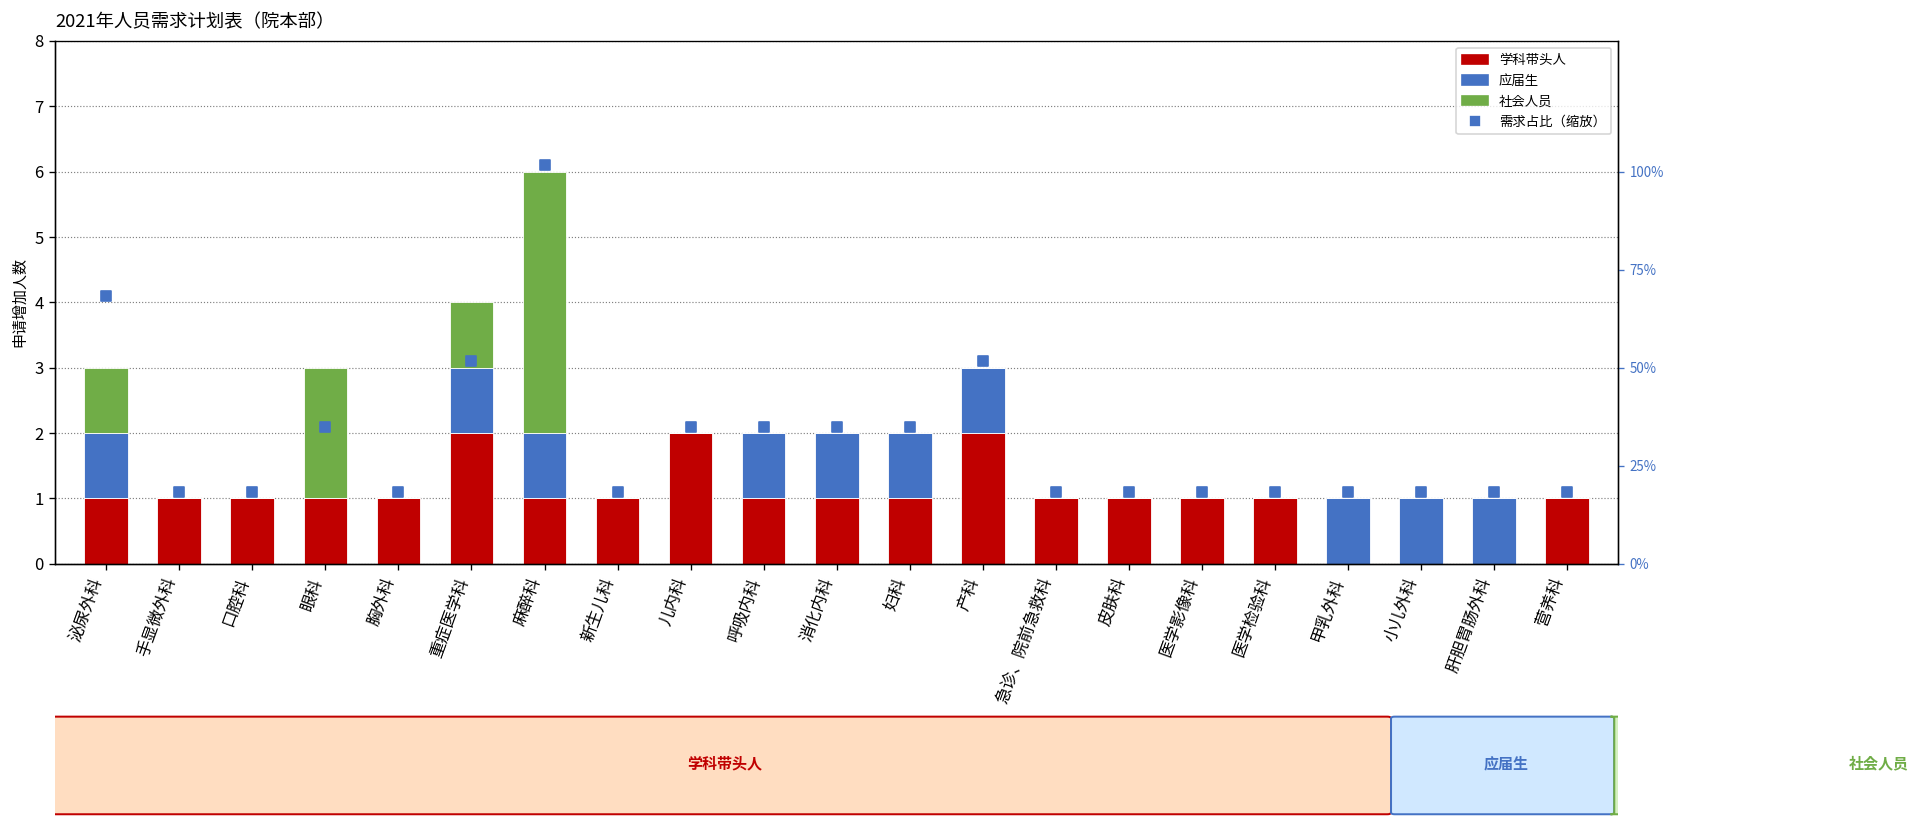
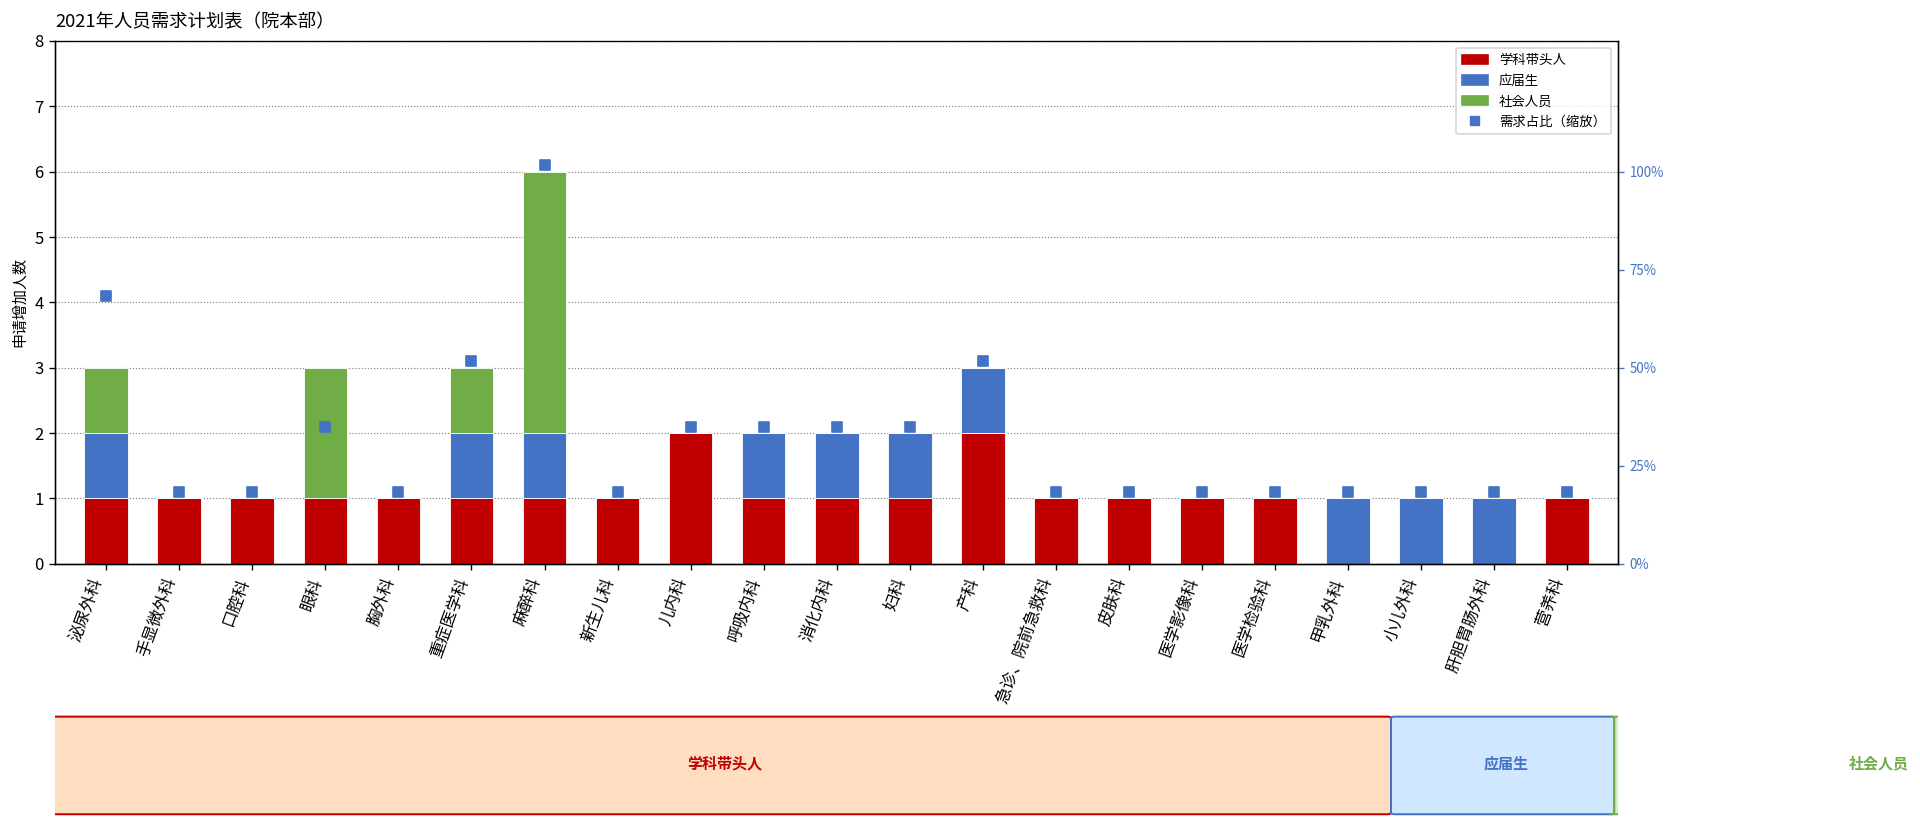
  {
    "学科带头人": {
      "泌尿外科": 1,
      "手显微外科": 1,
      "口腔科": 1,
      "眼科": 1,
      "胸外科": 1,
-     "重症医学科": 2,
+     "重症医学科": 1,
      "麻醉科": 1,
      "新生儿科": 1,
      "儿内科": 2,
      "呼吸内科": 1,
      "消化内科": 1,
      "妇科": 1,
      "产科": 2,
      "急诊、院前急救科": 1,
      "皮肤科": 1,
      "医学影像科": 1,
      "医学检验科": 1,
      "甲乳外科": 0,
      "小儿外科": 0,
      "肝胆胃肠外科": 0,
      "营养科": 1
    }
  }
